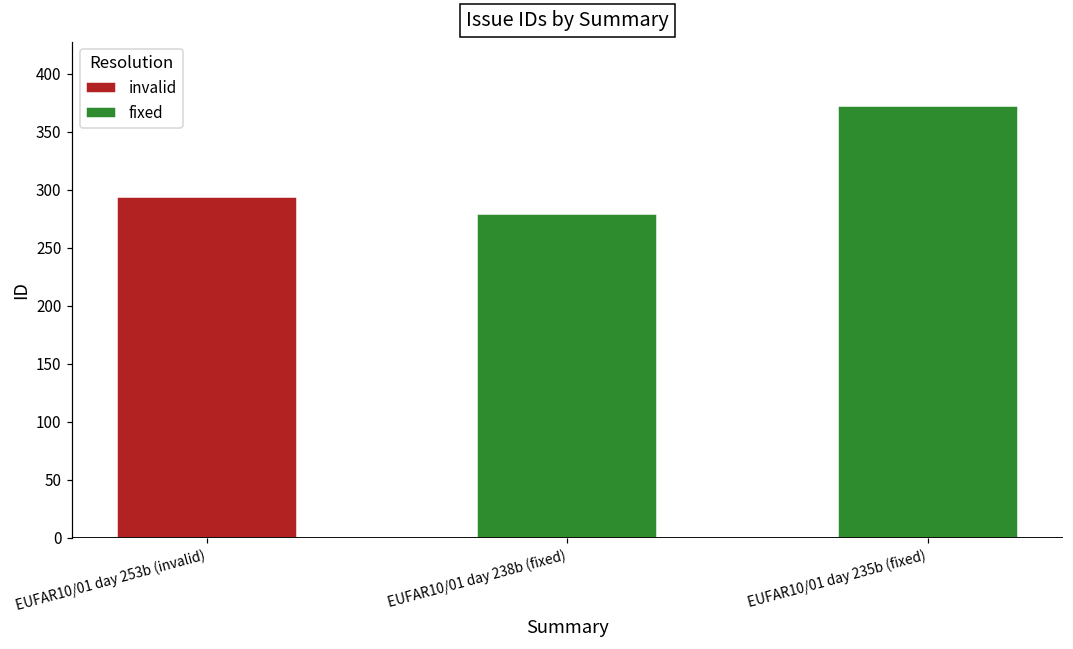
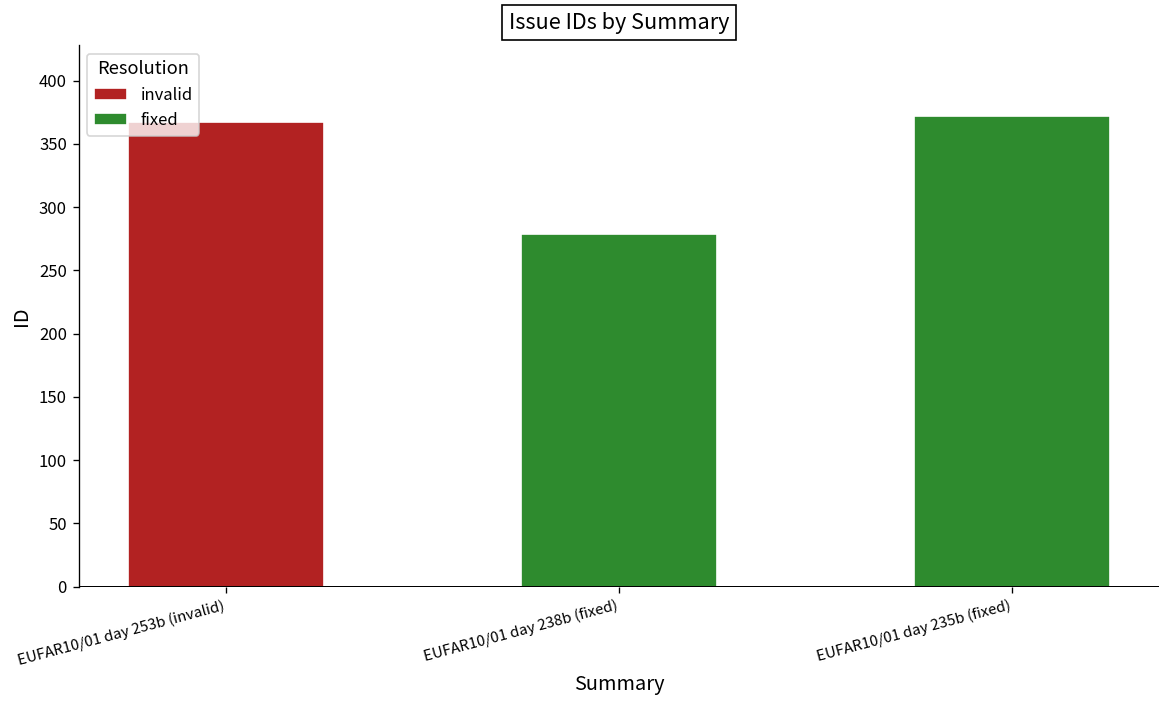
  {
    "invalid": {
-     "EUFAR10/01 day 253b (invalid)": 294
+     "EUFAR10/01 day 253b (invalid)": 367
    },
    "fixed": {
      "EUFAR10/01 day 238b (fixed)": 279,
      "EUFAR10/01 day 235b (fixed)": 372
    }
  }
